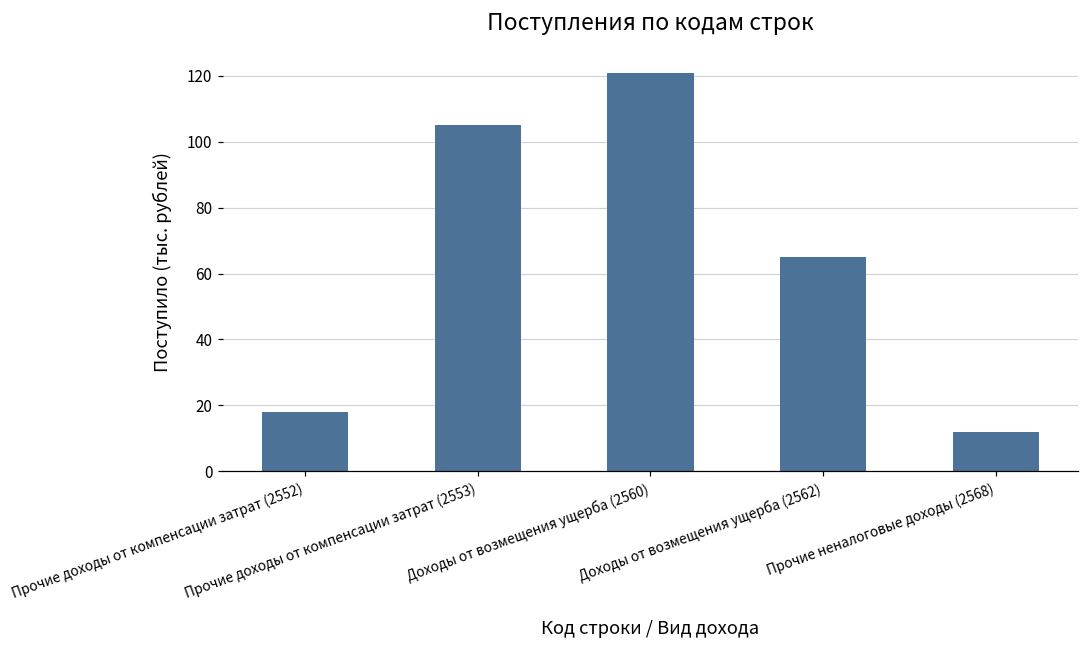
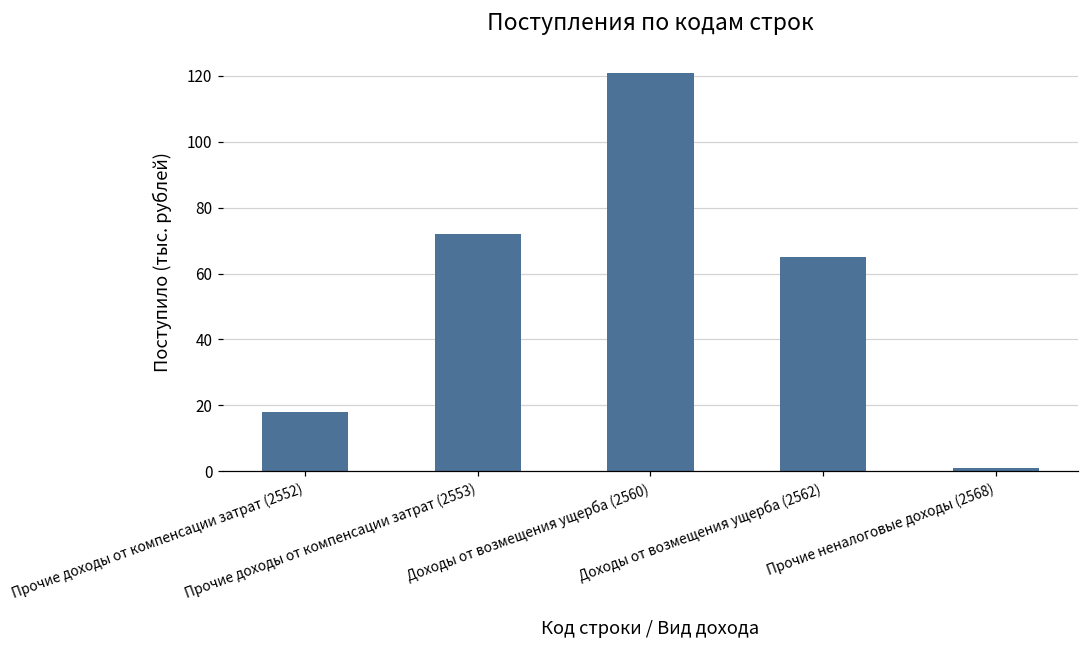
  {
    "Прочие доходы от компенсации затрат (2552)": 18,
-   "Прочие доходы от компенсации затрат (2553)": 105,
+   "Прочие доходы от компенсации затрат (2553)": 72,
    "Доходы от возмещения ущерба (2560)": 121,
    "Доходы от возмещения ущерба (2562)": 65,
-   "Прочие неналоговые доходы (2568)": 12
+   "Прочие неналоговые доходы (2568)": 1
  }
